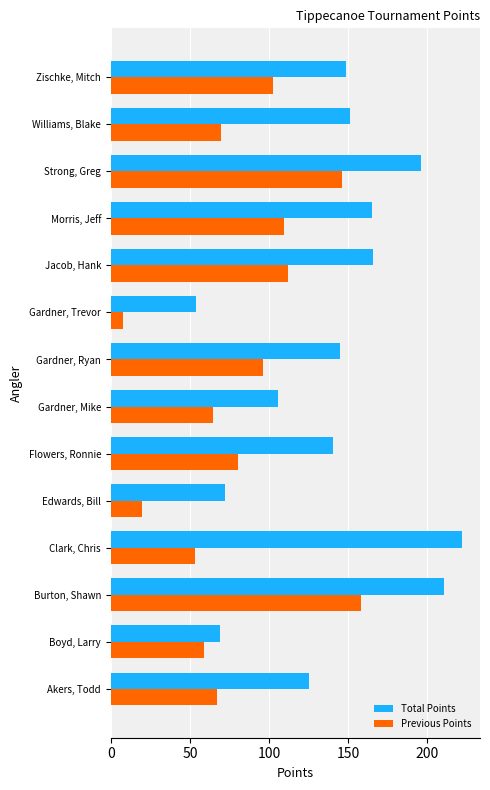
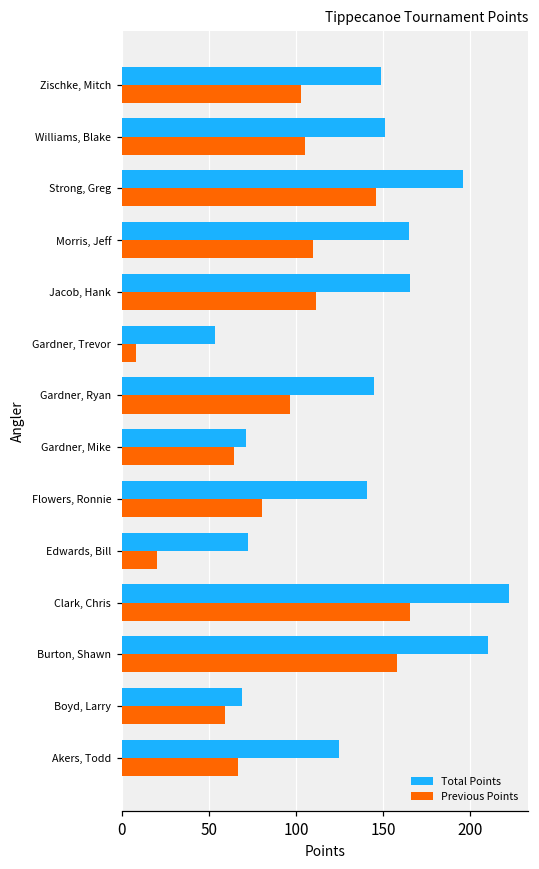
  {
    "Total Points": {
      "Zischke, Mitch": 149,
      "Williams, Blake": 151,
      "Strong, Greg": 196,
      "Morris, Jeff": 165,
      "Jacob, Hank": 166,
      "Gardner, Trevor": 54,
      "Gardner, Ryan": 145,
-     "Gardner, Mike": 106,
+     "Gardner, Mike": 71,
      "Flowers, Ronnie": 141,
      "Edwards, Bill": 72,
      "Clark, Chris": 222,
      "Burton, Shawn": 210,
      "Boyd, Larry": 69,
      "Akers, Todd": 125
    },
    "Previous Points": {
      "Zischke, Mitch": 103,
-     "Williams, Blake": 70,
+     "Williams, Blake": 105,
      "Strong, Greg": 146,
      "Morris, Jeff": 110,
      "Jacob, Hank": 112,
      "Gardner, Trevor": 8,
      "Gardner, Ryan": 96,
      "Gardner, Mike": 65,
      "Flowers, Ronnie": 80,
      "Edwards, Bill": 20,
-     "Clark, Chris": 53,
+     "Clark, Chris": 165,
      "Burton, Shawn": 158,
      "Boyd, Larry": 59,
      "Akers, Todd": 67
    }
  }
